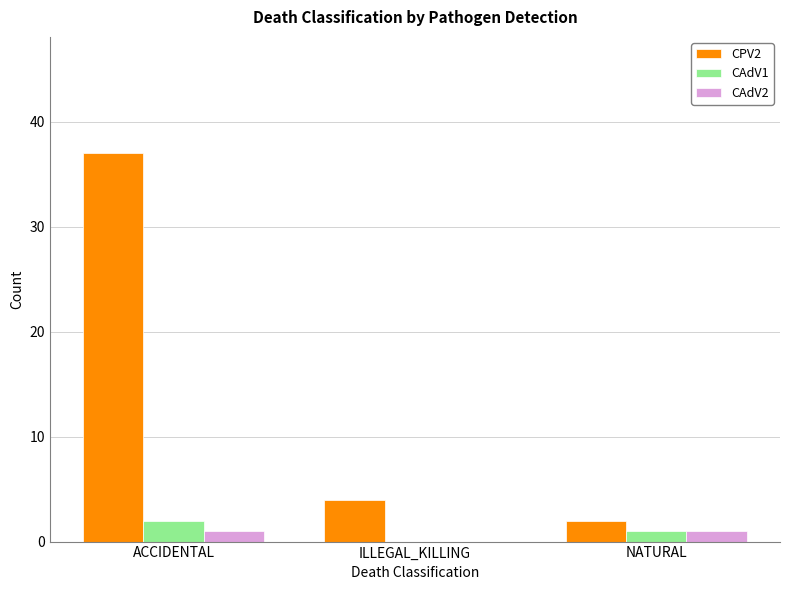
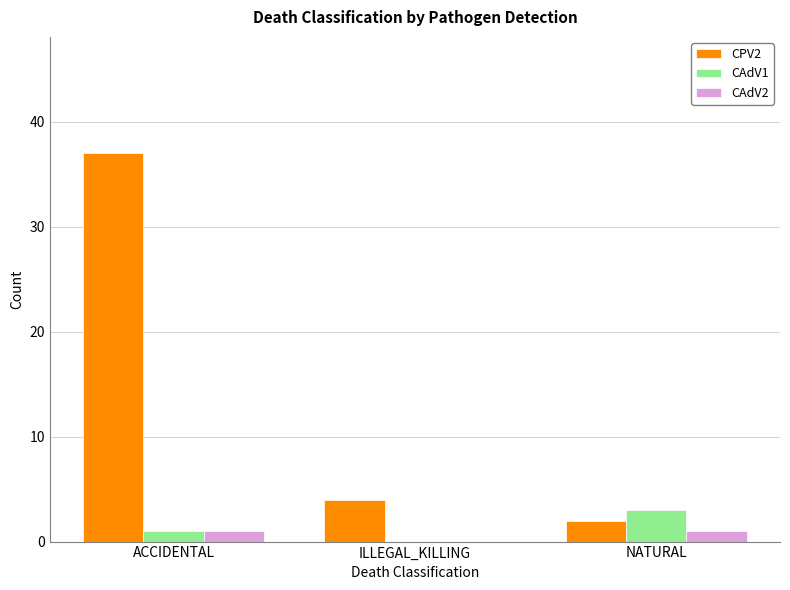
  {
    "CPV2": {
      "ACCIDENTAL": 37,
      "ILLEGAL_KILLING": 4,
      "NATURAL": 2
    },
    "CAdV1": {
-     "ACCIDENTAL": 2,
+     "ACCIDENTAL": 1,
      "ILLEGAL_KILLING": 0,
-     "NATURAL": 1
+     "NATURAL": 3
    },
    "CAdV2": {
      "ACCIDENTAL": 1,
      "ILLEGAL_KILLING": 0,
      "NATURAL": 1
    }
  }
